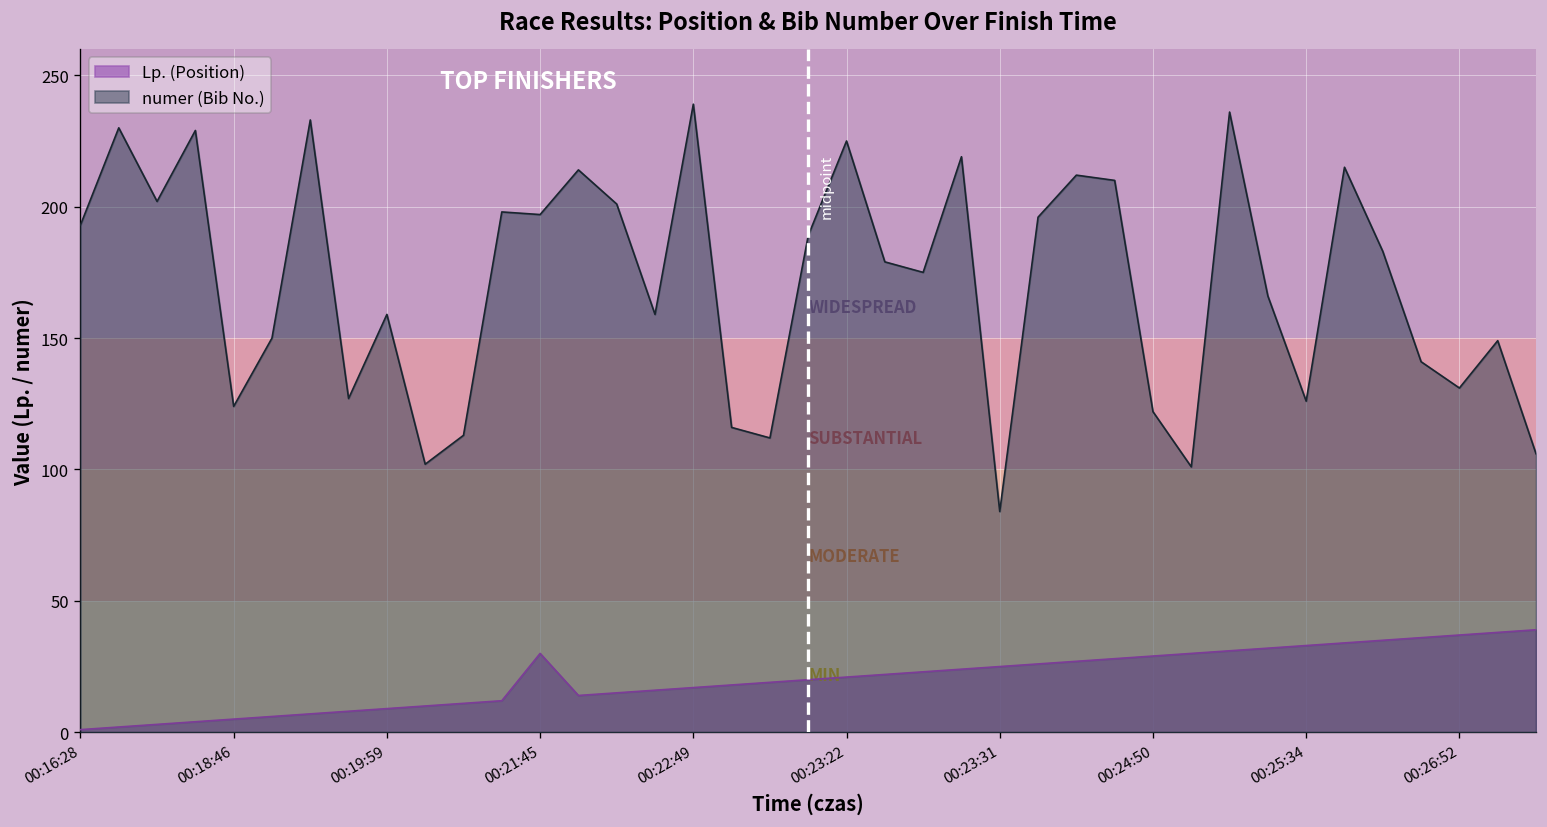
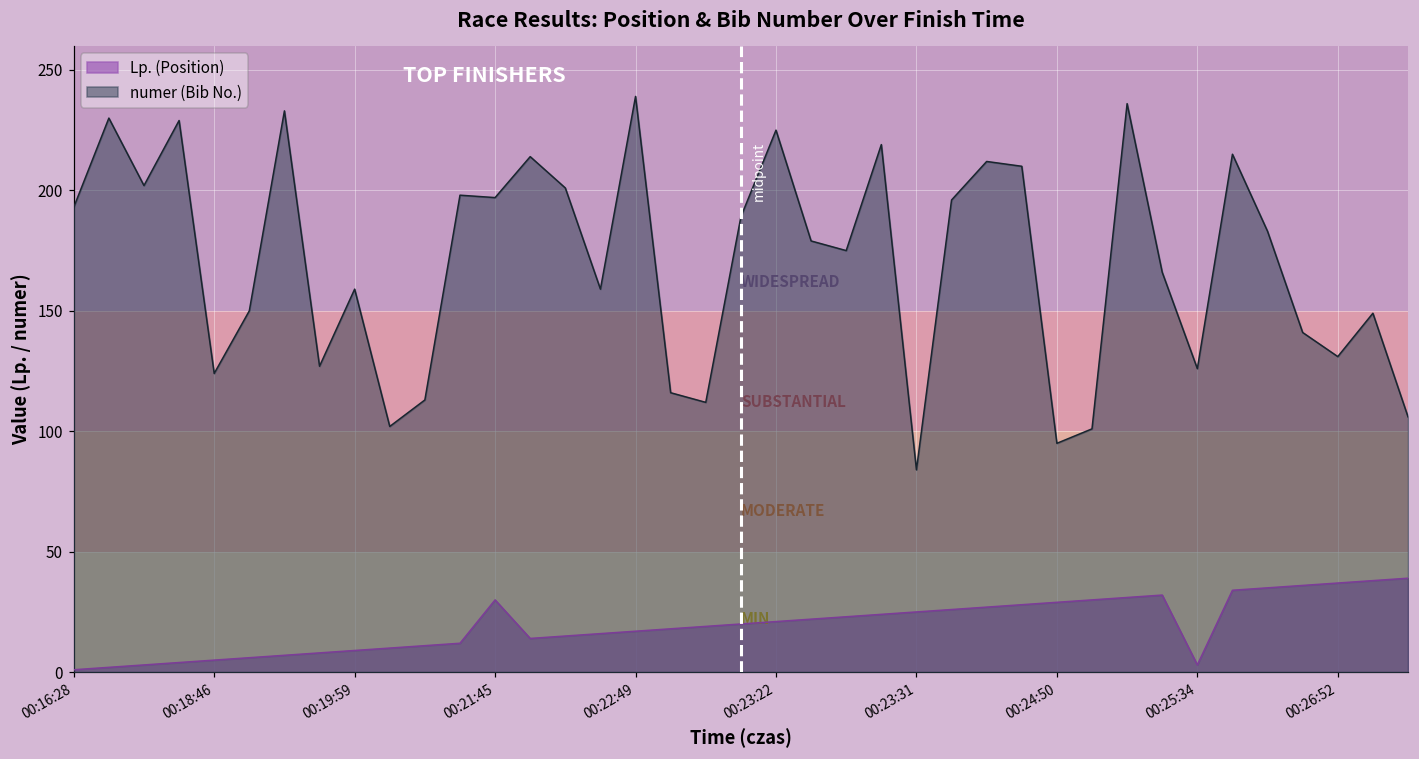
  {
    "Lp. (Position)": {
      "00:16:28": 1,
      "00:19:59": 9,
      "00:21:45": 30,
      "00:22:49": 17,
      "00:23:22": 21,
      "00:23:31": 25,
      "00:24:50": 29,
-     "00:25:34": 33,
+     "00:25:34": 3,
      "00:26:52": 37
    },
    "numer (Bib No.)": {
      "00:16:28": 193,
      "00:19:59": 159,
      "00:21:45": 197,
      "00:22:49": 239,
      "00:23:22": 225,
      "00:23:31": 84,
-     "00:24:50": 122,
+     "00:24:50": 95,
      "00:25:34": 126,
      "00:26:52": 131
    }
  }
